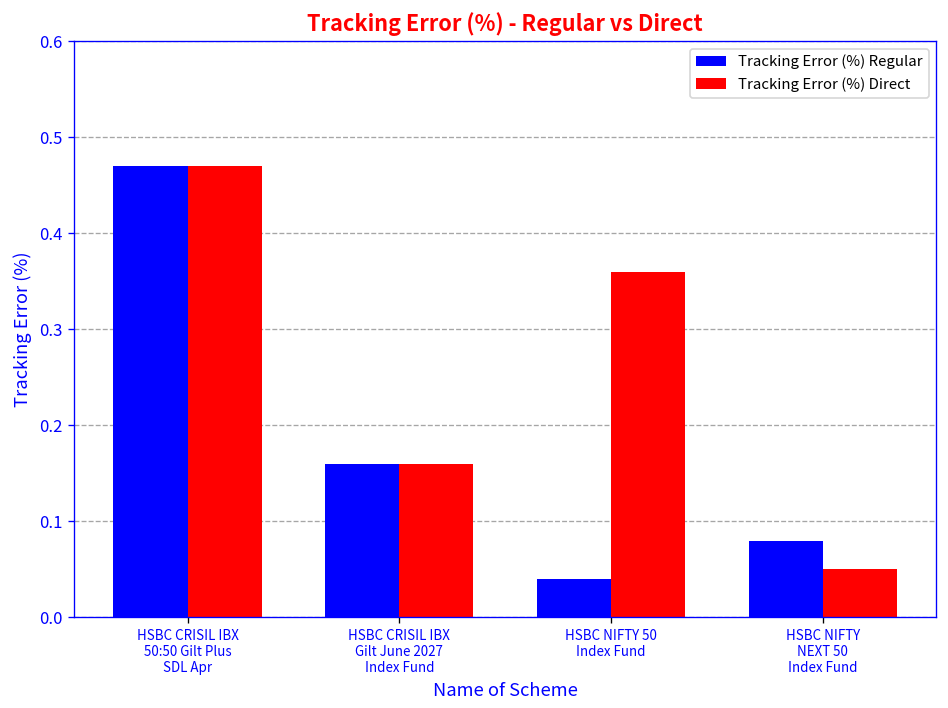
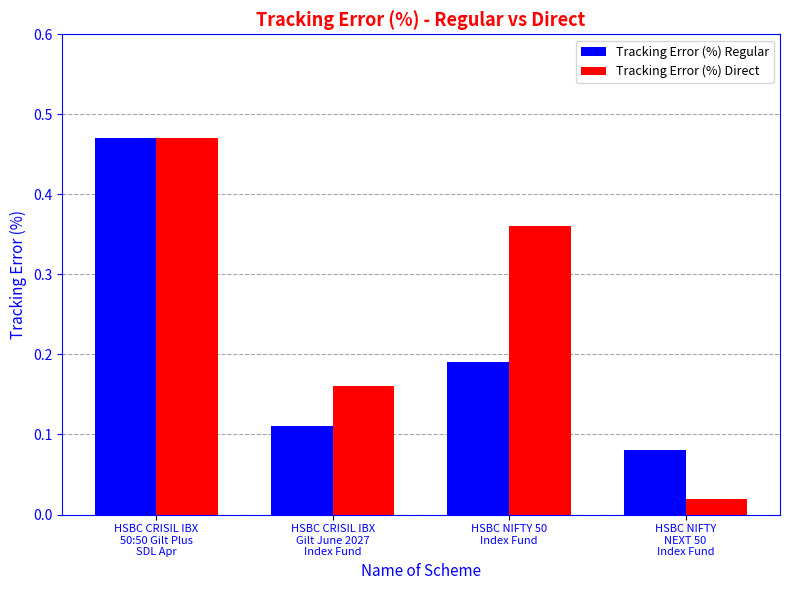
  {
    "Tracking Error (%) Regular": {
      "HSBC CRISIL IBX 50:50 Gilt Plus SDL Apr": 0.47,
-     "HSBC CRISIL IBX Gilt June 2027 Index Fund": 0.16,
-     "HSBC NIFTY 50 Index Fund": 0.04,
+     "HSBC CRISIL IBX Gilt June 2027 Index Fund": 0.11,
+     "HSBC NIFTY 50 Index Fund": 0.19,
      "HSBC NIFTY NEXT 50 Index Fund": 0.08
    },
    "Tracking Error (%) Direct": {
      "HSBC CRISIL IBX 50:50 Gilt Plus SDL Apr": 0.47,
      "HSBC CRISIL IBX Gilt June 2027 Index Fund": 0.16,
      "HSBC NIFTY 50 Index Fund": 0.36,
-     "HSBC NIFTY NEXT 50 Index Fund": 0.05
+     "HSBC NIFTY NEXT 50 Index Fund": 0.02
    }
  }
